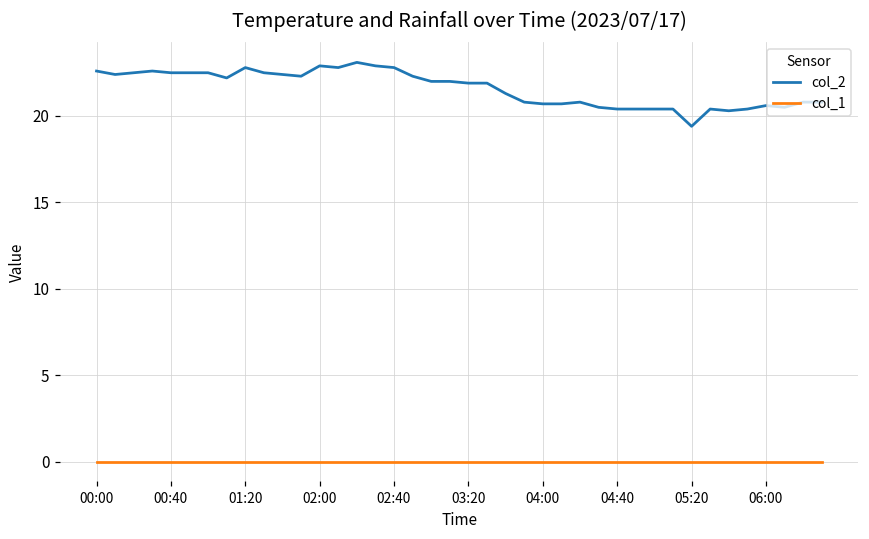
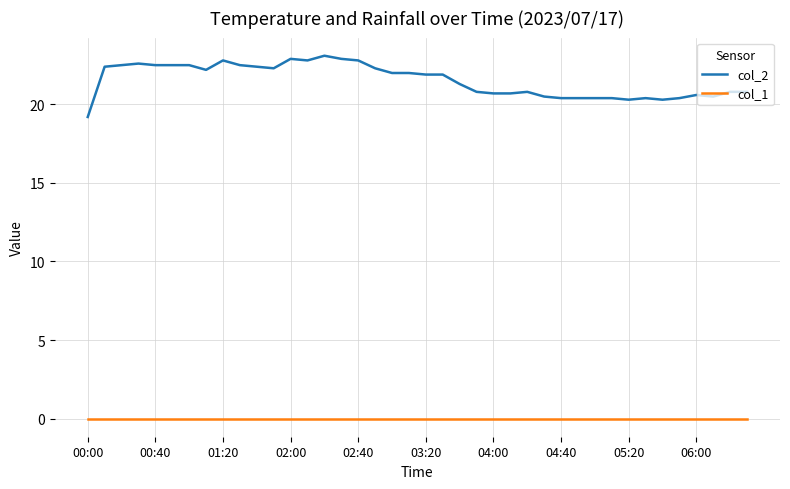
  {
    "col_2": {
-     "00:00": 22.6,
+     "00:00": 19.2,
      "00:40": 22.5,
      "01:20": 22.8,
      "02:00": 22.9,
      "02:40": 22.8,
      "03:20": 21.9,
      "04:00": 20.7,
      "04:40": 20.4,
-     "05:20": 19.4,
+     "05:20": 20.3,
      "06:00": 20.6
    },
    "col_1": {
      "00:00": 0.0,
      "00:40": 0.0,
      "01:20": 0.0,
      "02:00": 0.0,
      "02:40": 0.0,
      "03:20": 0.0,
      "04:00": 0.0,
      "04:40": 0.0,
      "05:20": 0.0,
      "06:00": 0.0
    }
  }
